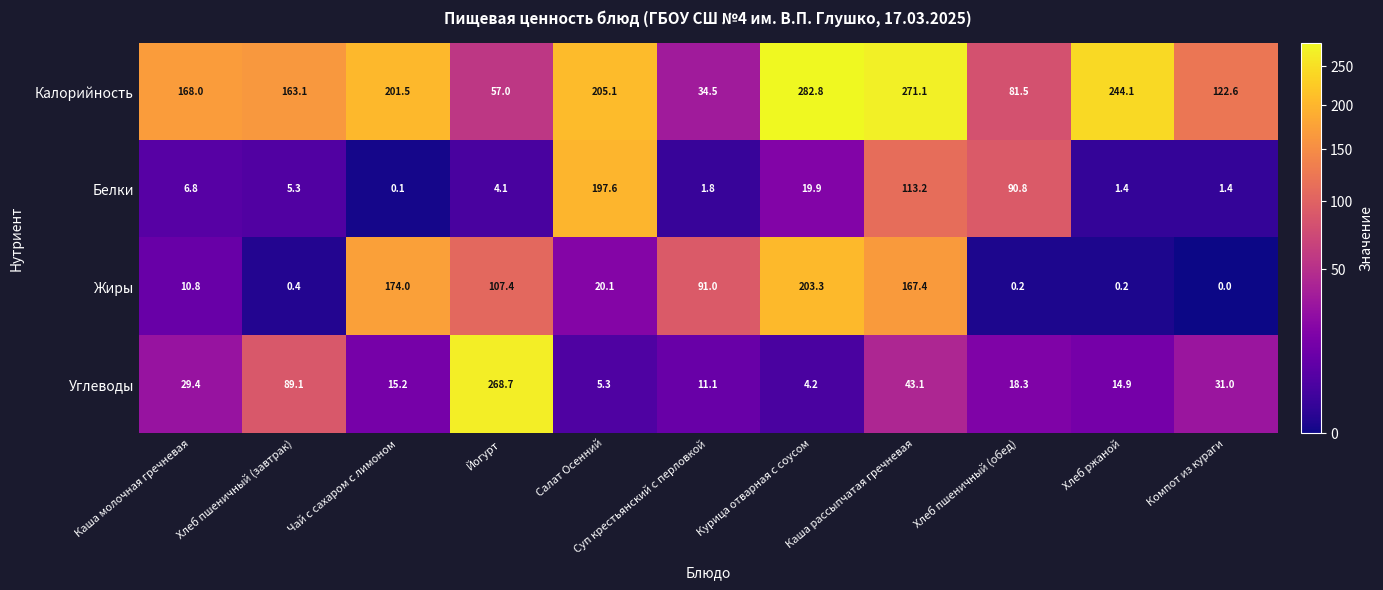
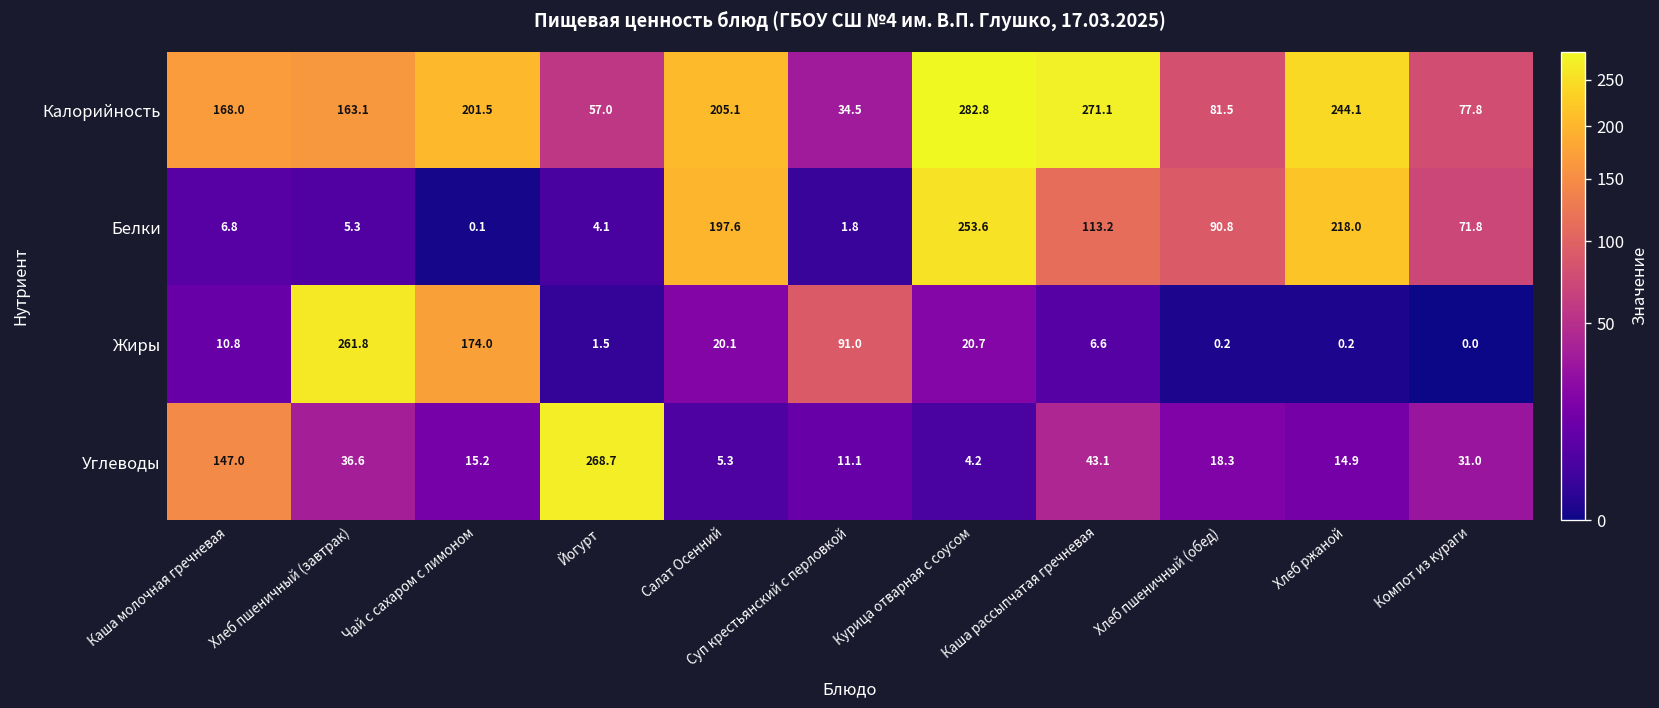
  {
    "Калорийность": {
      "Каша молочная гречневая": 168.0,
      "Хлеб пшеничный (завтрак)": 163.1,
      "Чай с сахаром с лимоном": 201.5,
      "Йогурт": 57.0,
      "Салат Осенний": 205.1,
      "Суп крестьянский с перловкой": 34.5,
      "Курица отварная с соусом": 282.8,
      "Каша рассыпчатая гречневая": 271.1,
      "Хлеб пшеничный (обед)": 81.5,
      "Хлеб ржаной": 244.1,
-     "Компот из кураги": 122.6
+     "Компот из кураги": 77.8
    },
    "Белки": {
      "Каша молочная гречневая": 6.8,
      "Хлеб пшеничный (завтрак)": 5.3,
      "Чай с сахаром с лимоном": 0.1,
      "Йогурт": 4.1,
      "Салат Осенний": 197.6,
      "Суп крестьянский с перловкой": 1.8,
-     "Курица отварная с соусом": 19.9,
+     "Курица отварная с соусом": 253.6,
      "Каша рассыпчатая гречневая": 113.2,
      "Хлеб пшеничный (обед)": 90.8,
-     "Хлеб ржаной": 1.4,
-     "Компот из кураги": 1.4
+     "Хлеб ржаной": 218.0,
+     "Компот из кураги": 71.8
    },
    "Жиры": {
      "Каша молочная гречневая": 10.8,
-     "Хлеб пшеничный (завтрак)": 0.4,
+     "Хлеб пшеничный (завтрак)": 261.8,
      "Чай с сахаром с лимоном": 174.0,
-     "Йогурт": 107.4,
+     "Йогурт": 1.5,
      "Салат Осенний": 20.1,
      "Суп крестьянский с перловкой": 91.0,
-     "Курица отварная с соусом": 203.3,
-     "Каша рассыпчатая гречневая": 167.4,
+     "Курица отварная с соусом": 20.7,
+     "Каша рассыпчатая гречневая": 6.6,
      "Хлеб пшеничный (обед)": 0.2,
      "Хлеб ржаной": 0.2,
      "Компот из кураги": 0.0
    },
    "Углеводы": {
-     "Каша молочная гречневая": 29.4,
-     "Хлеб пшеничный (завтрак)": 89.1,
+     "Каша молочная гречневая": 147.0,
+     "Хлеб пшеничный (завтрак)": 36.6,
      "Чай с сахаром с лимоном": 15.2,
      "Йогурт": 268.7,
      "Салат Осенний": 5.3,
      "Суп крестьянский с перловкой": 11.1,
      "Курица отварная с соусом": 4.2,
      "Каша рассыпчатая гречневая": 43.1,
      "Хлеб пшеничный (обед)": 18.3,
      "Хлеб ржаной": 14.9,
      "Компот из кураги": 31.0
    }
  }
